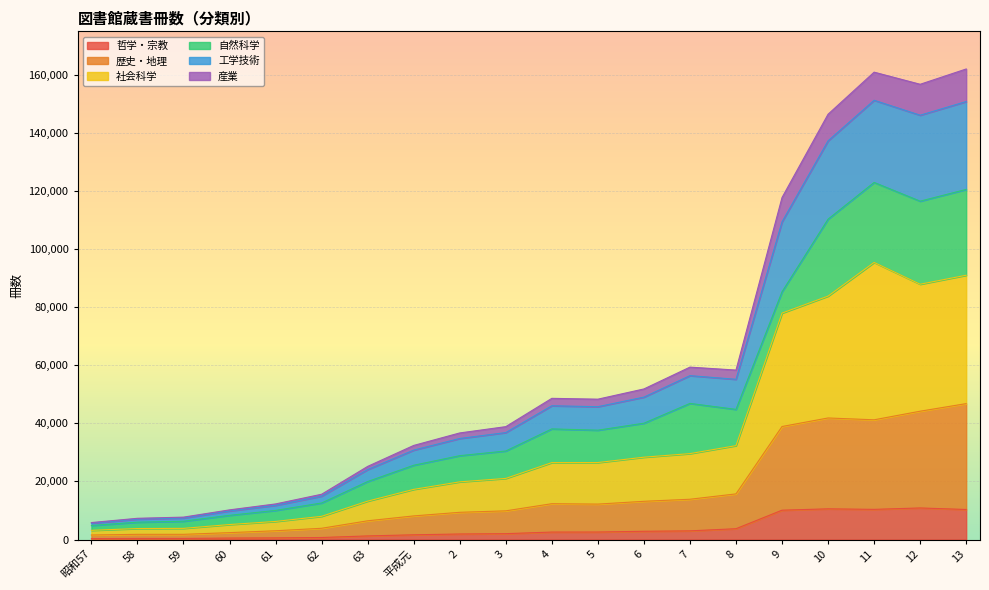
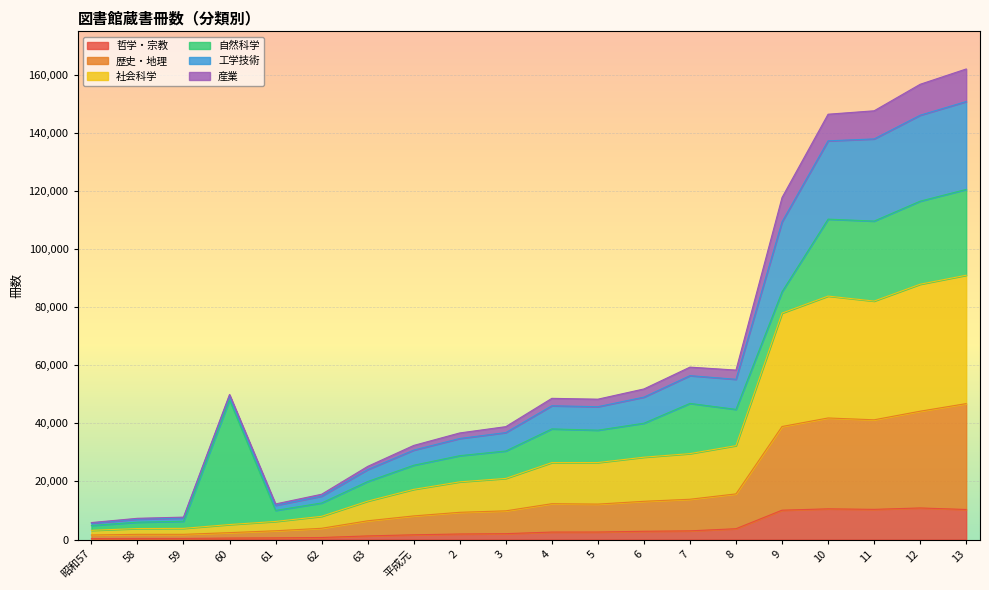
  {
    "社会科学": {
      "昭和57": "2,000",
      "58": "2,000",
      "59": "2,000",
      "60": "3,000",
      "61": "3,000",
      "62": "4,000",
      "63": "7,000",
      "平成元": "9,000",
      "2": "10,000",
      "3": "11,000",
      "4": "14,000",
      "5": "14,000",
      "6": "15,000",
      "7": "16,000",
      "8": "17,000",
      "9": "39,000",
      "10": "42,000",
-     "11": "54,000",
+     "11": "41,000",
      "12": "44,000",
      "13": "44,000"
    },
    "自然科学": {
      "58": "2,000",
      "59": "2,000",
-     "60": "3,000",
+     "60": "43,000",
      "61": "4,000",
      "62": "5,000",
      "63": "7,000",
      "平成元": "8,000",
      "2": "9,000",
      "3": "9,000",
      "4": "12,000",
      "5": "11,000",
      "6": "12,000",
      "7": "17,000",
      "8": "12,000",
      "9": "7,000",
      "10": "26,000",
      "11": "28,000",
      "12": "29,000",
      "13": "30,000"
    },
    "工学技術": {
      "63": "4,000",
      "平成元": "5,000",
      "2": "6,000",
      "3": "6,000",
      "4": "8,000",
      "5": "8,000",
      "6": "9,000",
      "7": "10,000",
      "8": "10,000",
      "9": "24,000",
      "10": "27,000",
      "11": "28,000",
      "12": "30,000",
      "13": "30,000"
    },
    "産業": {
      "63": "1,000",
      "平成元": "2,000",
      "2": "2,000",
      "3": "2,000",
      "4": "3,000",
      "5": "3,000",
      "6": "3,000",
      "7": "3,000",
      "8": "3,000",
      "9": "8,000",
      "10": "9,000",
      "11": "10,000",
      "12": "11,000",
      "13": "11,000"
    }
  }
